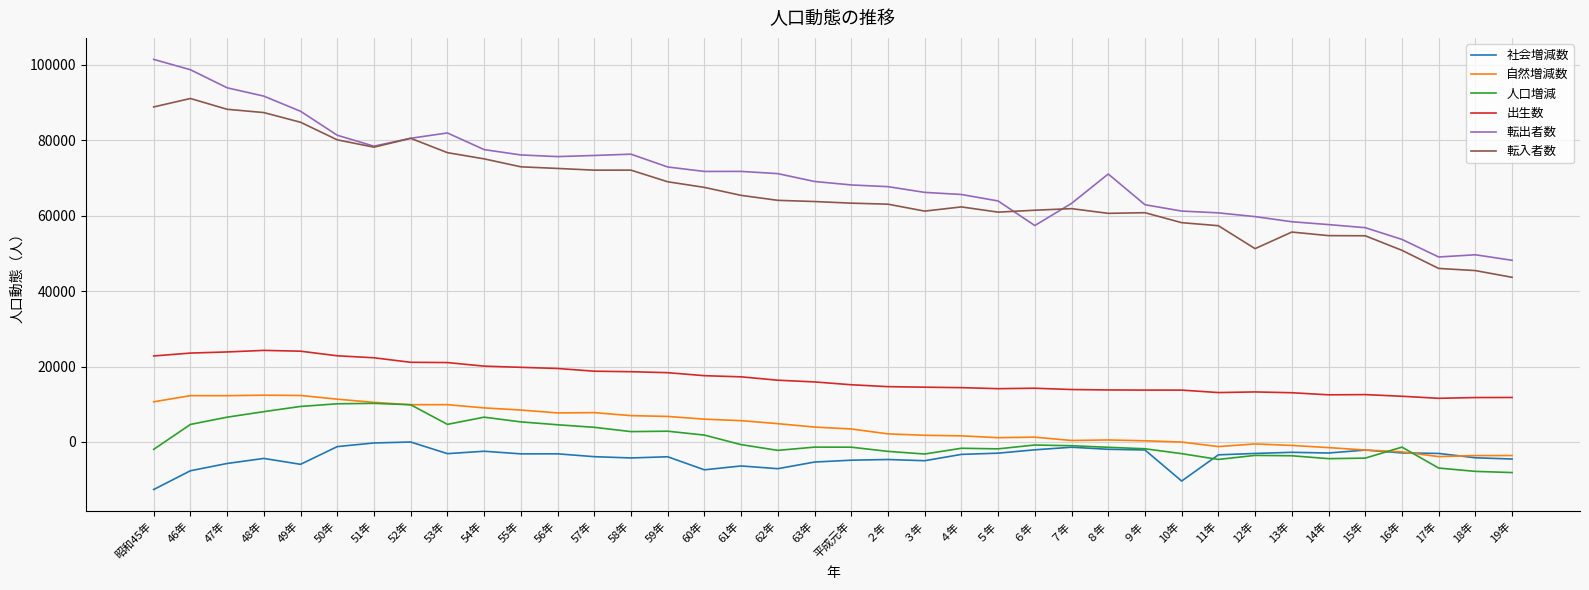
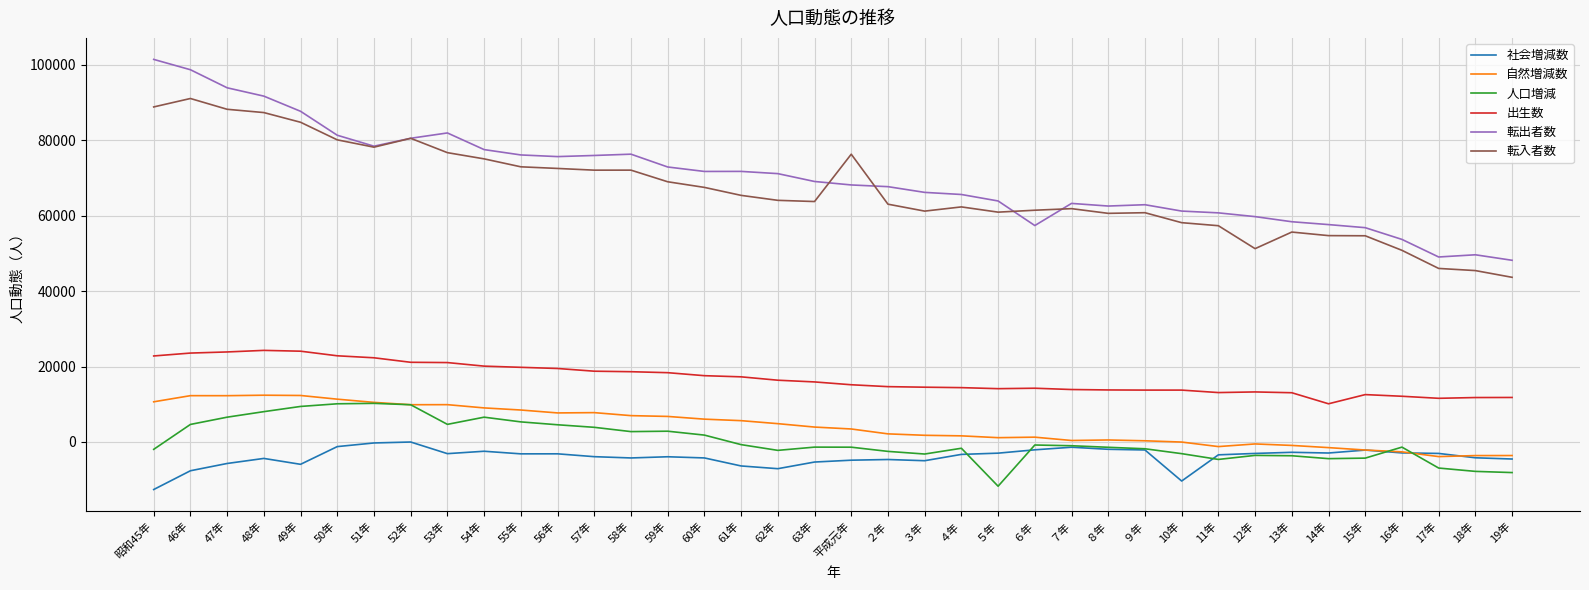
  {
    "社会増減数": {
      "昭和45年": -13000,
      "46年": -8000,
      "47年": -6000,
      "48年": -4000,
      "49年": -6000,
      "50年": -1000,
      "51年": 0,
      "52年": 0,
      "53年": -3000,
      "54年": -2000,
      "55年": -3000,
      "56年": -3000,
      "57年": -4000,
      "58年": -4000,
      "59年": -4000,
-     "60年": -7000,
+     "60年": -4000,
      "61年": -6000,
      "62年": -7000,
      "63年": -5000,
      "平成元年": -5000,
      "２年": -5000,
      "３年": -5000,
      "４年": -3000,
      "５年": -3000,
      "６年": -2000,
      "10年": -10000,
      "11年": -3000,
      "13年": -3000,
      "14年": -3000,
      "17年": -3000,
      "19年": -5000
    },
    "人口増減": {
      "昭和45年": -2000,
      "46年": 5000,
      "47年": 7000,
      "48年": 8000,
      "49年": 9000,
      "50年": 10000,
      "53年": 5000,
      "54年": 7000,
      "55年": 5000,
      "56年": 5000,
      "57年": 4000,
      "58年": 3000,
      "59年": 3000,
      "60年": 2000,
      "61年": -1000,
      "62年": -2000,
      "63年": -1000,
      "平成元年": -1000,
      "２年": -2000,
      "３年": -3000,
      "４年": -2000,
-     "５年": -2000,
+     "５年": -12000,
      "６年": -1000,
      "10年": -3000,
      "11年": -5000,
      "13年": -4000,
      "14年": -4000,
      "15年": -4000,
      "16年": -1000,
      "17年": -7000,
      "18年": -8000,
      "19年": -8000
    },
    "出生数": {
      "昭和45年": 23000,
      "46年": 24000,
      "47年": 24000,
      "48年": 24000,
      "49年": 24000,
      "50年": 23000,
      "51年": 22000,
      "52年": 21000,
      "53年": 21000,
      "54年": 20000,
      "55年": 20000,
      "56年": 19000,
      "57年": 19000,
      "58年": 19000,
      "59年": 18000,
      "60年": 18000,
      "61年": 17000,
      "62年": 16000,
      "63年": 16000,
      "平成元年": 15000,
      "２年": 15000,
      "３年": 15000,
      "４年": 14000,
      "５年": 14000,
      "６年": 14000,
      "７年": 14000,
      "８年": 14000,
      "９年": 14000,
      "10年": 14000,
      "11年": 13000,
      "12年": 13000,
      "13年": 13000,
-     "14年": 13000,
+     "14年": 10000,
      "15年": 13000,
      "16年": 12000,
      "17年": 12000,
      "18年": 12000,
      "19年": 12000
    },
    "転出者数": {
      "昭和45年": 101000,
      "46年": 99000,
      "47年": 94000,
      "48年": 92000,
      "49年": 88000,
      "50年": 81000,
      "53年": 82000,
      "54年": 78000,
      "55年": 76000,
      "56年": 76000,
      "57年": 76000,
      "58年": 76000,
      "59年": 73000,
      "60年": 72000,
      "61年": 72000,
      "62年": 71000,
      "63年": 69000,
      "平成元年": 68000,
      "２年": 68000,
      "３年": 66000,
      "４年": 66000,
      "５年": 64000,
      "６年": 57000,
      "７年": 63000,
-     "８年": 71000,
+     "８年": 63000,
      "９年": 63000,
      "10年": 61000,
      "11年": 61000,
      "12年": 60000,
      "13年": 58000,
      "14年": 58000,
      "15年": 57000,
      "16年": 54000,
      "17年": 49000,
      "18年": 50000,
      "19年": 48000
    },
    "転入者数": {
      "昭和45年": 89000,
      "46年": 91000,
      "47年": 88000,
      "48年": 87000,
      "49年": 85000,
      "50年": 80000,
      "53年": 77000,
      "54年": 75000,
      "55年": 73000,
      "56年": 73000,
      "57年": 72000,
      "58年": 72000,
      "59年": 69000,
      "60年": 67000,
      "61年": 65000,
      "62年": 64000,
      "63年": 64000,
-     "平成元年": 63000,
+     "平成元年": 76000,
      "２年": 63000,
      "３年": 61000,
      "４年": 62000,
      "５年": 61000,
      "６年": 61000,
      "７年": 62000,
      "８年": 61000,
      "９年": 61000,
      "10年": 58000,
      "11年": 57000,
      "12年": 51000,
      "13年": 56000,
      "14年": 55000,
      "15年": 55000,
      "16年": 51000,
      "17年": 46000,
      "18年": 45000,
      "19年": 44000
    }
  }
